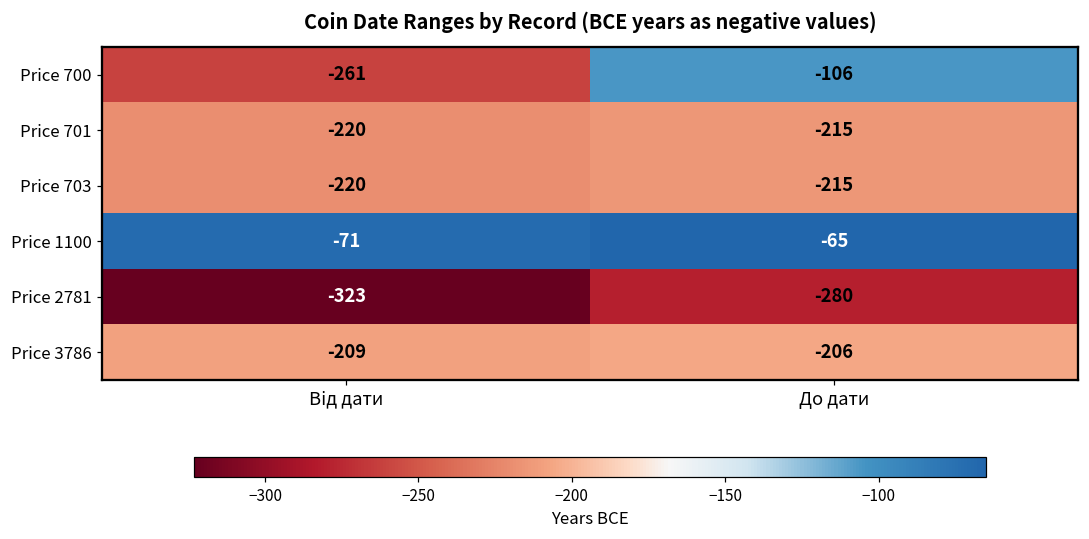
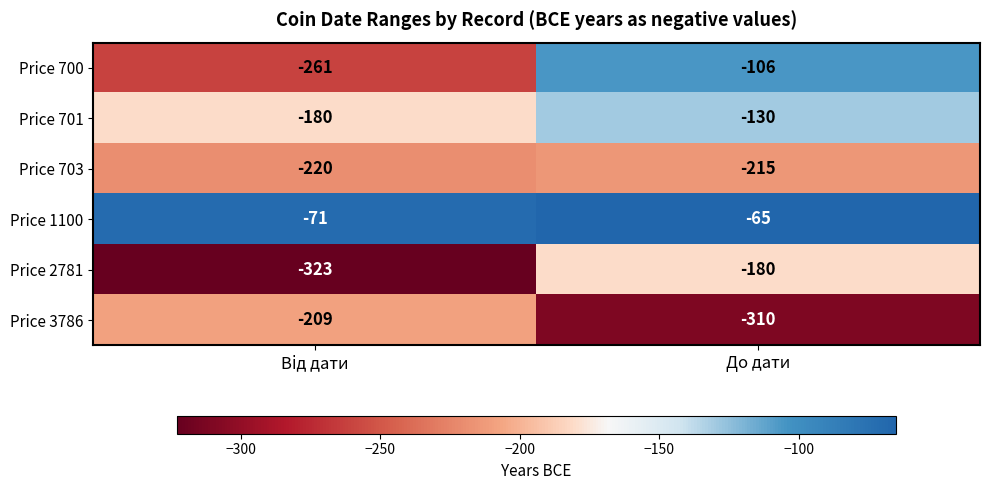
  {
    "Price 700": {
      "Від дати": -261,
      "До дати": -106
    },
    "Price 701": {
-     "Від дати": -220,
-     "До дати": -215
+     "Від дати": -180,
+     "До дати": -130
    },
    "Price 703": {
      "Від дати": -220,
      "До дати": -215
    },
    "Price 1100": {
      "Від дати": -71,
      "До дати": -65
    },
    "Price 2781": {
      "Від дати": -323,
-     "До дати": -280
+     "До дати": -180
    },
    "Price 3786": {
      "Від дати": -209,
-     "До дати": -206
+     "До дати": -310
    }
  }
